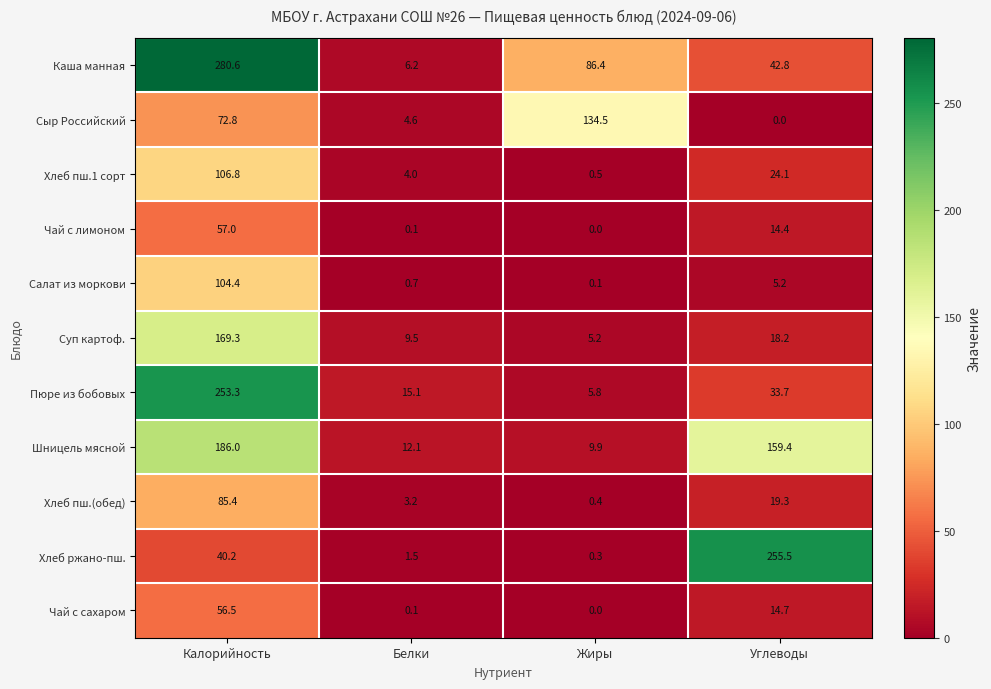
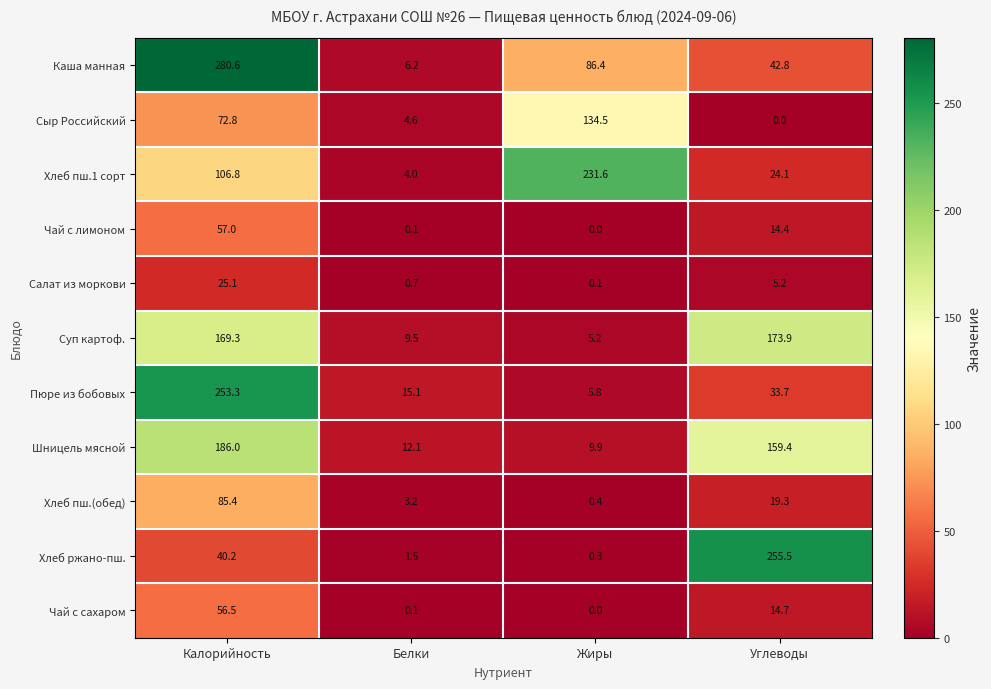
  {
    "Каша манная": {
      "Калорийность": 280.6,
      "Белки": 6.2,
      "Жиры": 86.4,
      "Углеводы": 42.8
    },
    "Сыр Российский": {
      "Калорийность": 72.8,
      "Белки": 4.6,
      "Жиры": 134.5,
      "Углеводы": 0.0
    },
    "Хлеб пш.1 сорт": {
      "Калорийность": 106.8,
      "Белки": 4.0,
-     "Жиры": 0.5,
+     "Жиры": 231.6,
      "Углеводы": 24.1
    },
    "Чай с лимоном": {
      "Калорийность": 57.0,
      "Белки": 0.1,
      "Жиры": 0.0,
      "Углеводы": 14.4
    },
    "Салат из моркови": {
-     "Калорийность": 104.4,
+     "Калорийность": 25.1,
      "Белки": 0.7,
      "Жиры": 0.1,
      "Углеводы": 5.2
    },
    "Суп картоф.": {
      "Калорийность": 169.3,
      "Белки": 9.5,
      "Жиры": 5.2,
-     "Углеводы": 18.2
+     "Углеводы": 173.9
    },
    "Пюре из бобовых": {
      "Калорийность": 253.3,
      "Белки": 15.1,
      "Жиры": 5.8,
      "Углеводы": 33.7
    },
    "Шницель мясной": {
      "Калорийность": 186.0,
      "Белки": 12.1,
      "Жиры": 9.9,
      "Углеводы": 159.4
    },
    "Хлеб пш.(обед)": {
      "Калорийность": 85.4,
      "Белки": 3.2,
      "Жиры": 0.4,
      "Углеводы": 19.3
    },
    "Хлеб ржано-пш.": {
      "Калорийность": 40.2,
      "Белки": 1.5,
      "Жиры": 0.3,
      "Углеводы": 255.5
    },
    "Чай с сахаром": {
      "Калорийность": 56.5,
      "Белки": 0.1,
      "Жиры": 0.0,
      "Углеводы": 14.7
    }
  }
